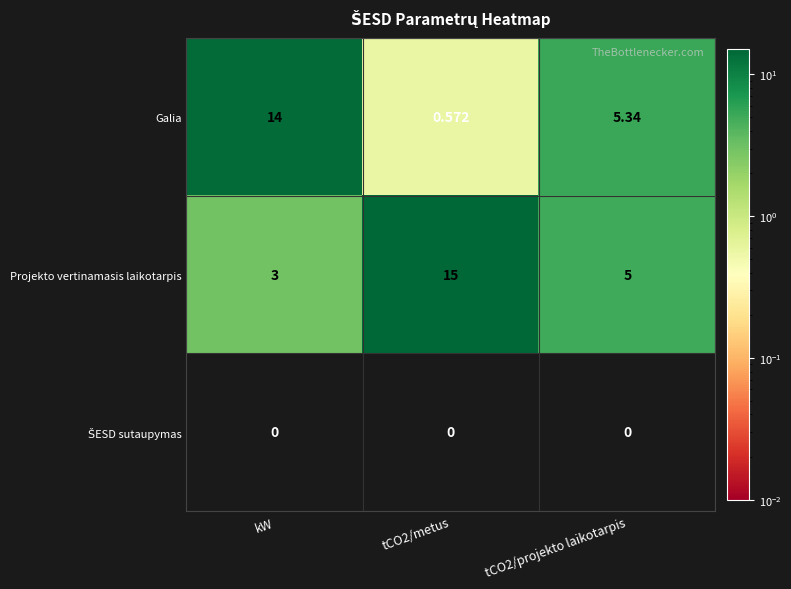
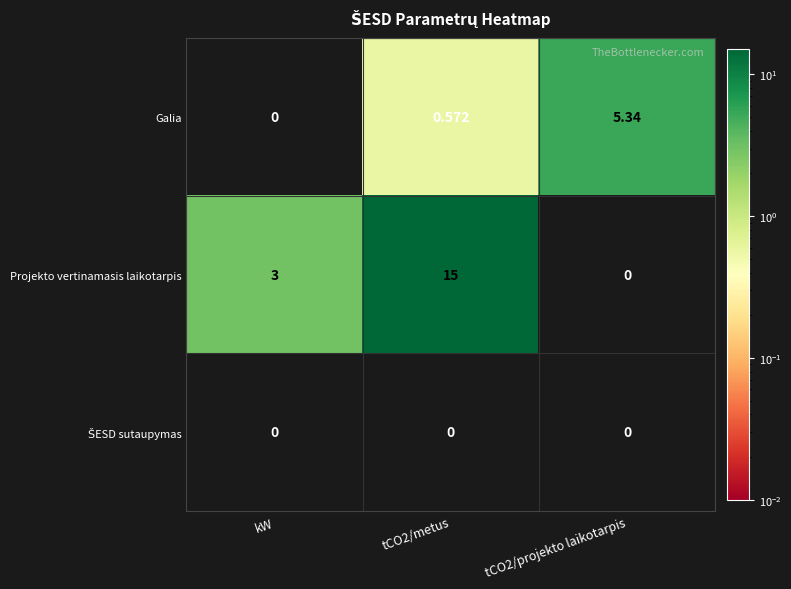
  {
    "Galia": {
-     "kW": 14,
+     "kW": 0,
      "tCO2/metus": 0.572
    },
    "Projekto vertinamasis laikotarpis": {
      "kW": 3,
      "tCO2/metus": 15,
-     "tCO2/projekto laikotarpis": 5
+     "tCO2/projekto laikotarpis": 0
    },
    "ŠESD sutaupymas": {
      "kW": 0,
      "tCO2/metus": 0,
      "tCO2/projekto laikotarpis": 0
    }
  }
